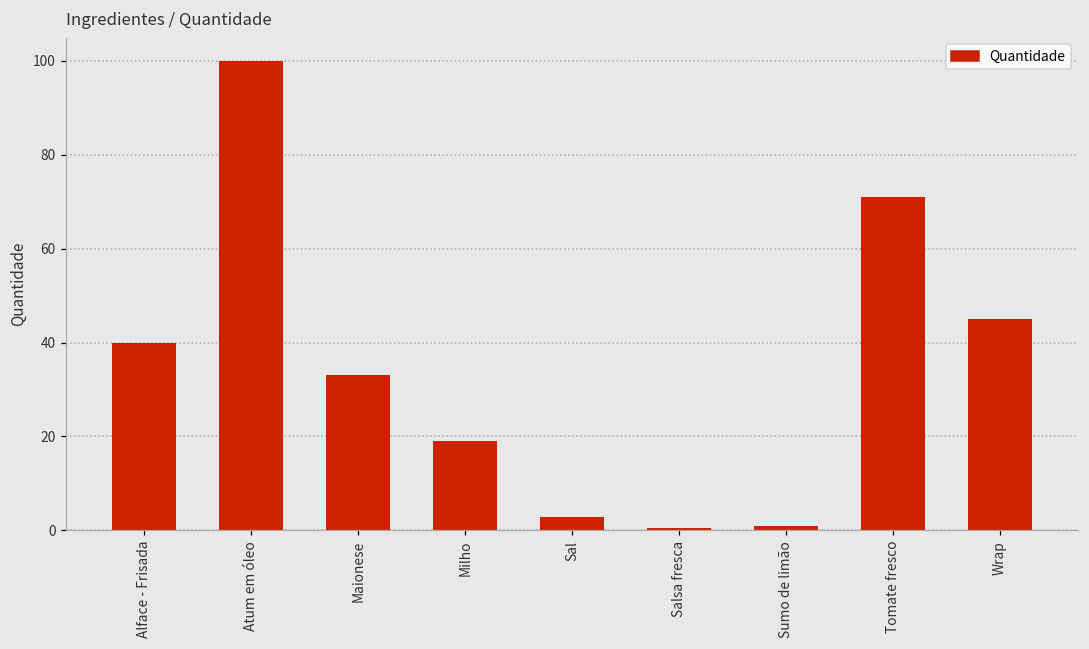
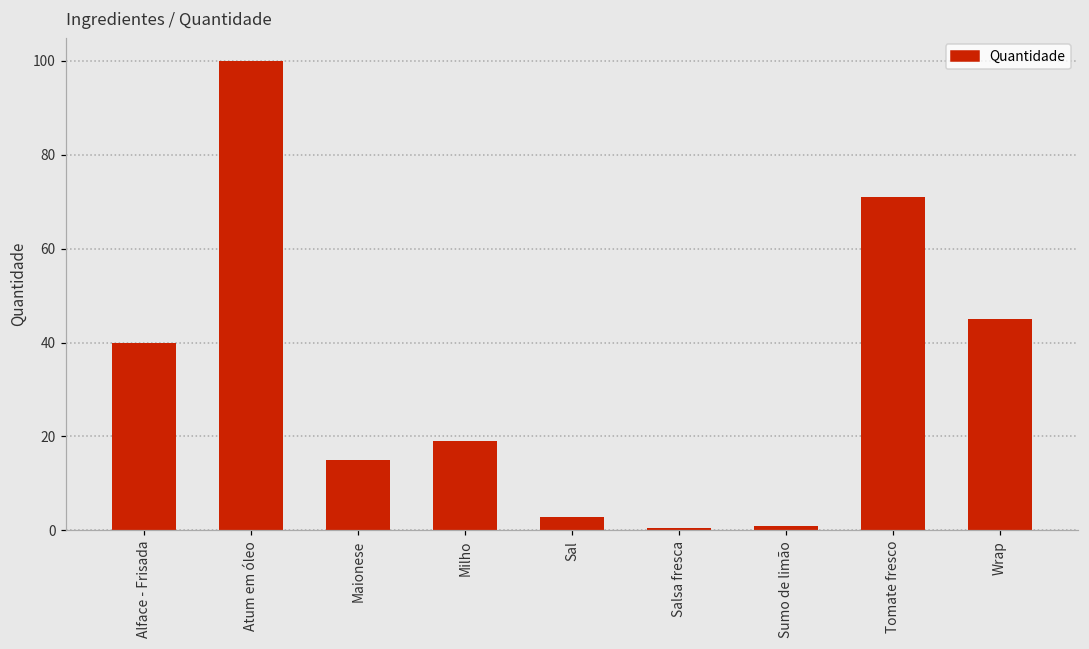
  {
    "Alface - Frisada": 40,
    "Atum em óleo": 100,
-   "Maionese": 33,
+   "Maionese": 15,
    "Milho": 19,
    "Sal": 3,
    "Sumo de limão": 1,
    "Tomate fresco": 71,
    "Wrap": 45
  }
